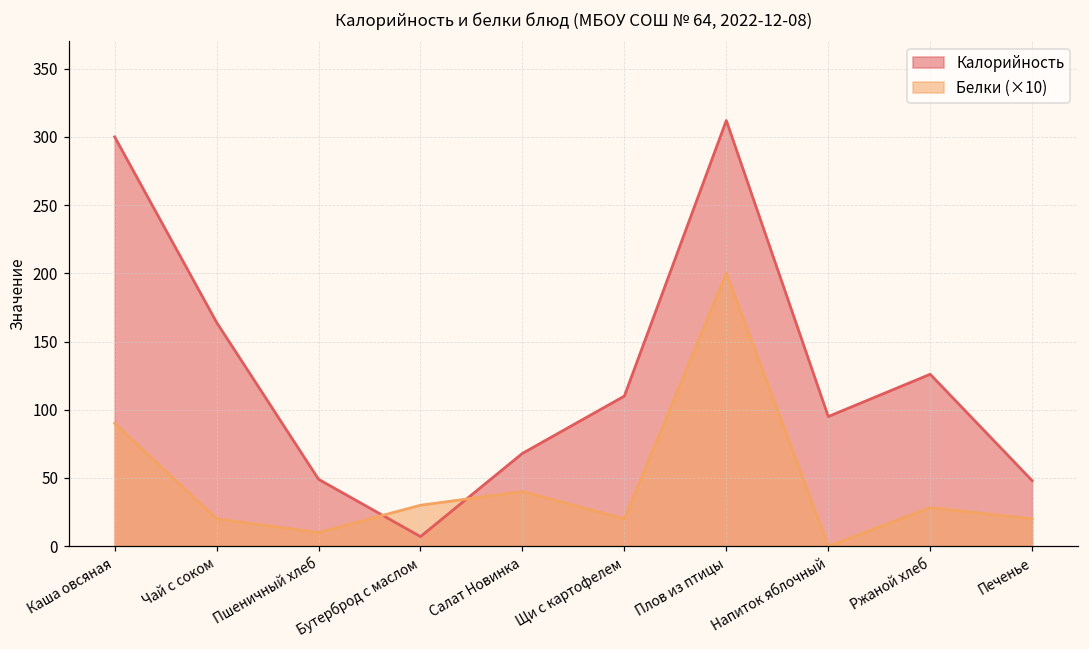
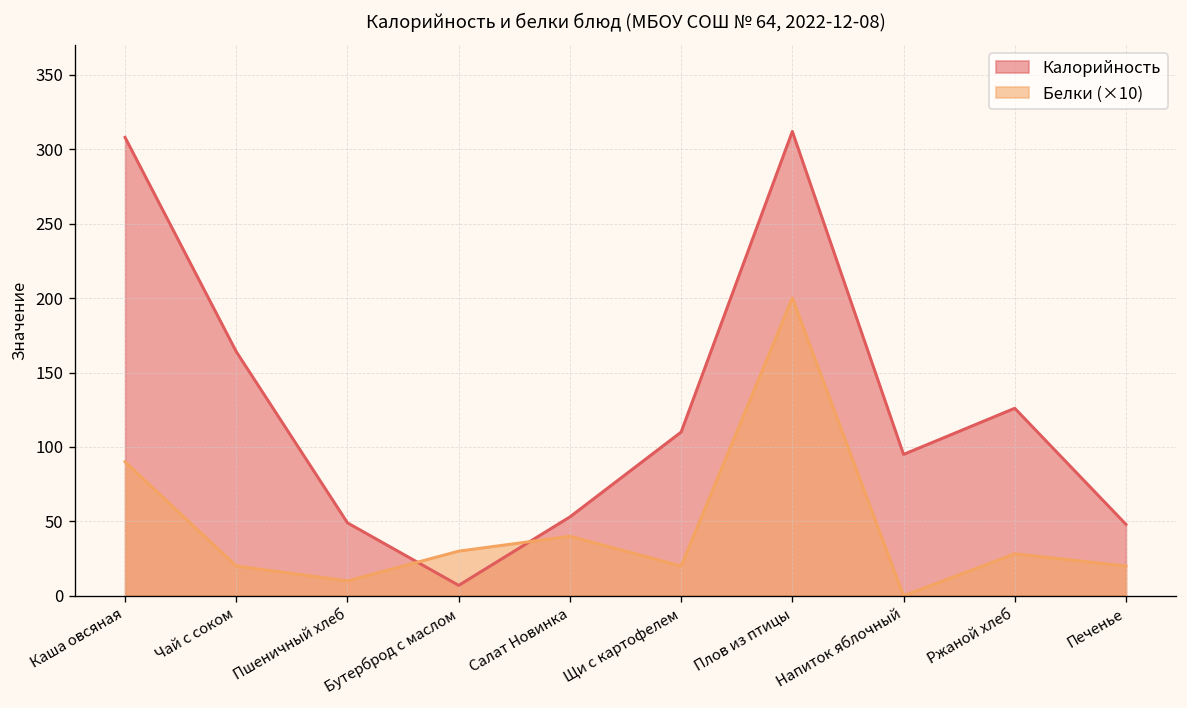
  {
    "Калорийность": {
-     "Каша овсяная": 300,
+     "Каша овсяная": 308,
      "Чай с соком": 164,
      "Пшеничный хлеб": 49,
      "Бутерброд с маслом": 7,
-     "Салат Новинка": 68,
+     "Салат Новинка": 53,
      "Щи с картофелем": 110,
      "Плов из птицы": 312,
      "Напиток яблочный": 95,
      "Ржаной хлеб": 126,
      "Печенье": 48
    },
    "Белки (×10)": {
      "Каша овсяная": 90,
      "Чай с соком": 20,
      "Пшеничный хлеб": 10,
      "Бутерброд с маслом": 30,
      "Салат Новинка": 40,
      "Щи с картофелем": 20,
      "Плов из птицы": 200,
      "Напиток яблочный": 0,
      "Ржаной хлеб": 28,
      "Печенье": 20
    }
  }
